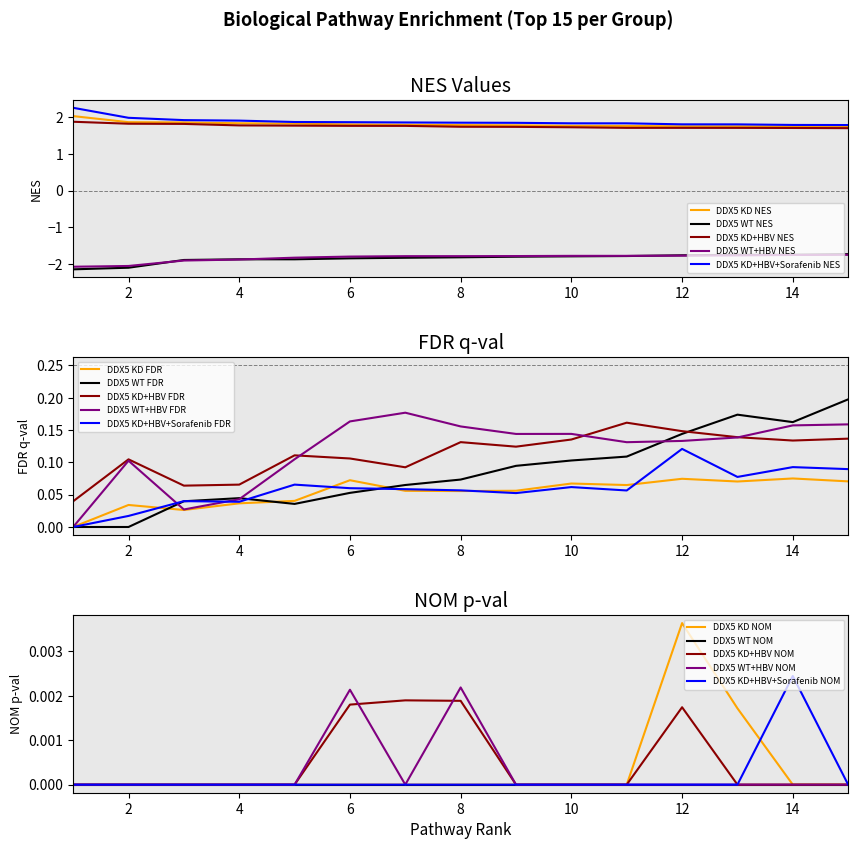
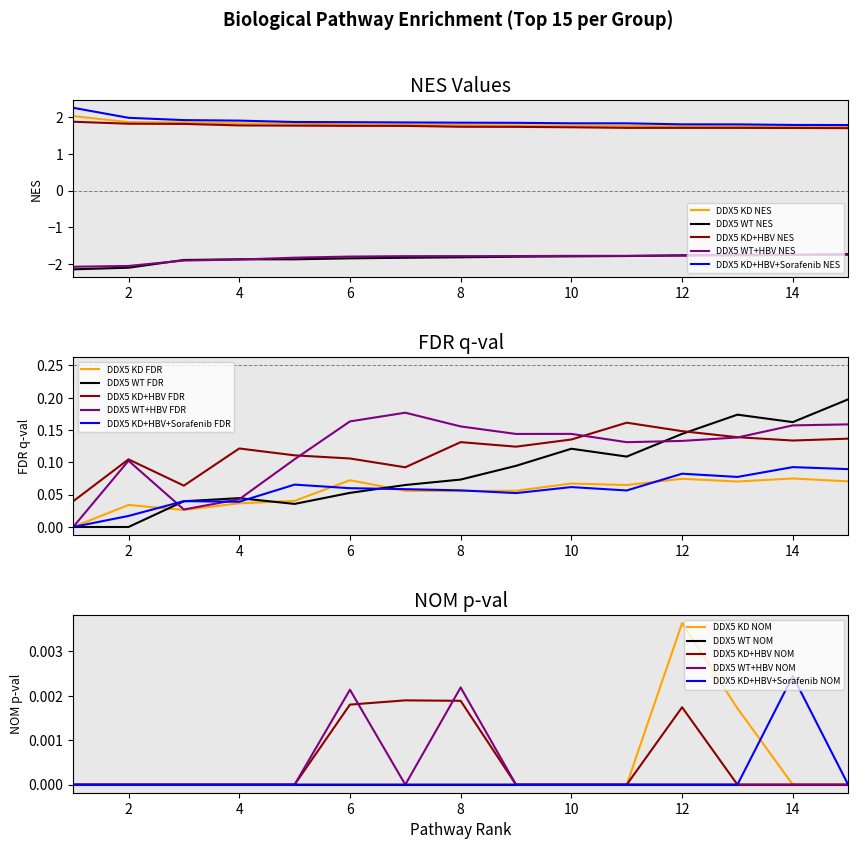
  {
    "NES Values": {
      "DDX5 KD+HBV+Sorafenib NES": {
        "2": 2.0,
        "4": 1.9
      }
    },
    "FDR q-val": {
      "DDX5 KD FDR": {
        "2": 0.03,
        "6": 0.07,
        "10": 0.07,
        "12": 0.07,
        "14": 0.08
      },
      "DDX5 WT FDR": {
        "2": 0.00,
        "6": 0.05,
        "8": 0.07,
-       "10": 0.10,
+       "10": 0.12,
        "12": 0.14,
        "14": 0.16
      },
      "DDX5 KD+HBV FDR": {
-       "4": 0.07,
+       "4": 0.12,
        "6": 0.11,
        "8": 0.13,
        "10": 0.14,
        "12": 0.15,
        "14": 0.13
      },
      "DDX5 WT+HBV FDR": {
        "6": 0.16,
        "8": 0.16,
        "10": 0.14,
        "12": 0.13,
        "14": 0.16
      },
      "DDX5 KD+HBV+Sorafenib FDR": {
        "2": 0.02,
        "6": 0.06,
        "10": 0.06,
-       "12": 0.12,
+       "12": 0.08,
        "14": 0.09
      }
    },
    "NOM p-val": {
      "DDX5 KD NOM": {
        "12": 0.0036
      },
      "DDX5 KD+HBV NOM": {
        "6": 0.0018,
        "8": 0.0019,
        "12": 0.0017
      },
      "DDX5 WT+HBV NOM": {
        "6": 0.0021,
        "8": 0.0022
      }
    }
  }
